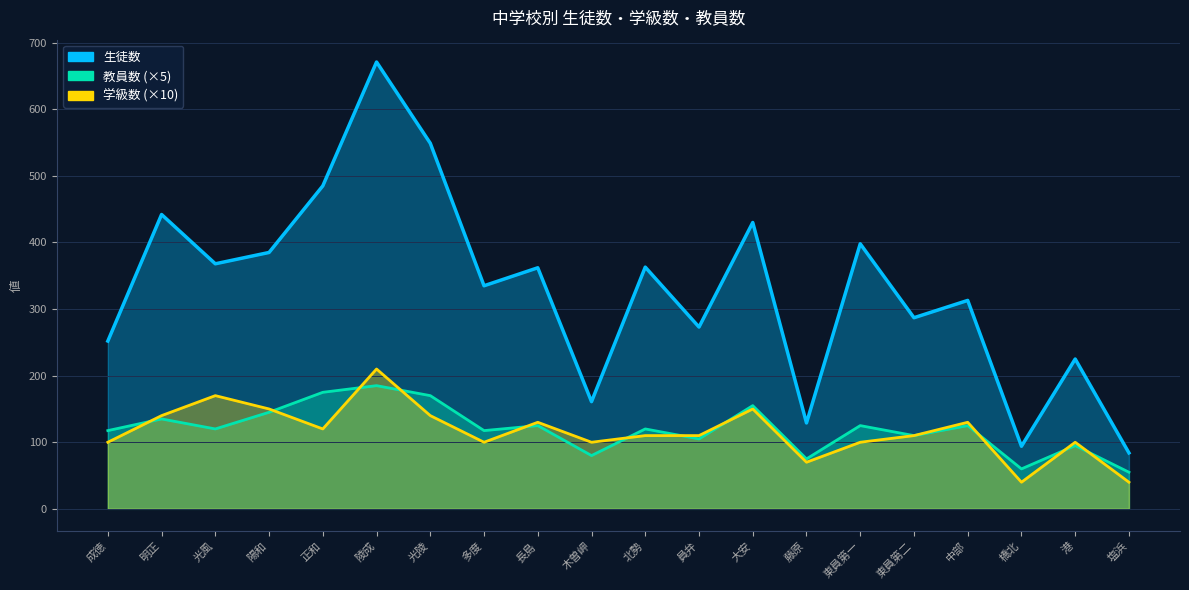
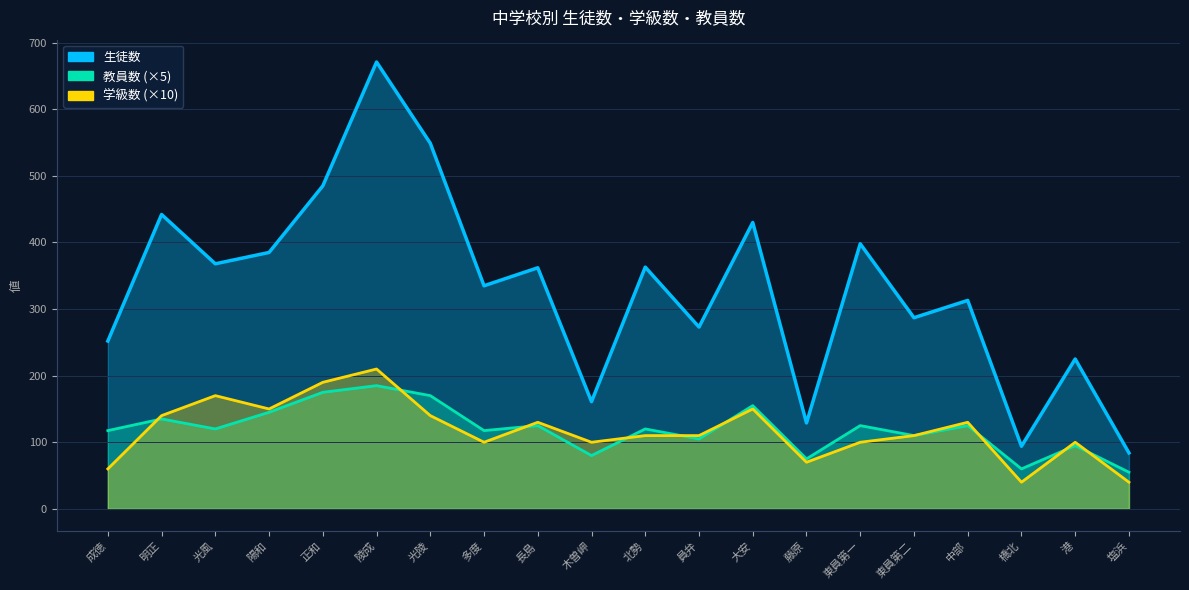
  {
    "学級数 (×10)": {
-     "成徳": 100,
+     "成徳": 60,
      "明正": 140,
      "光風": 170,
      "陽和": 150,
-     "正和": 120,
+     "正和": 190,
      "陵成": 210,
      "光陵": 140,
      "多度": 100,
      "長島": 130,
      "木曽岬": 100,
      "北勢": 110,
      "員弁": 110,
      "大安": 150,
      "藤原": 70,
      "東員第一": 100,
      "中部": 130,
      "橋北": 40,
      "港": 100,
      "塩浜": 40
    }
  }
